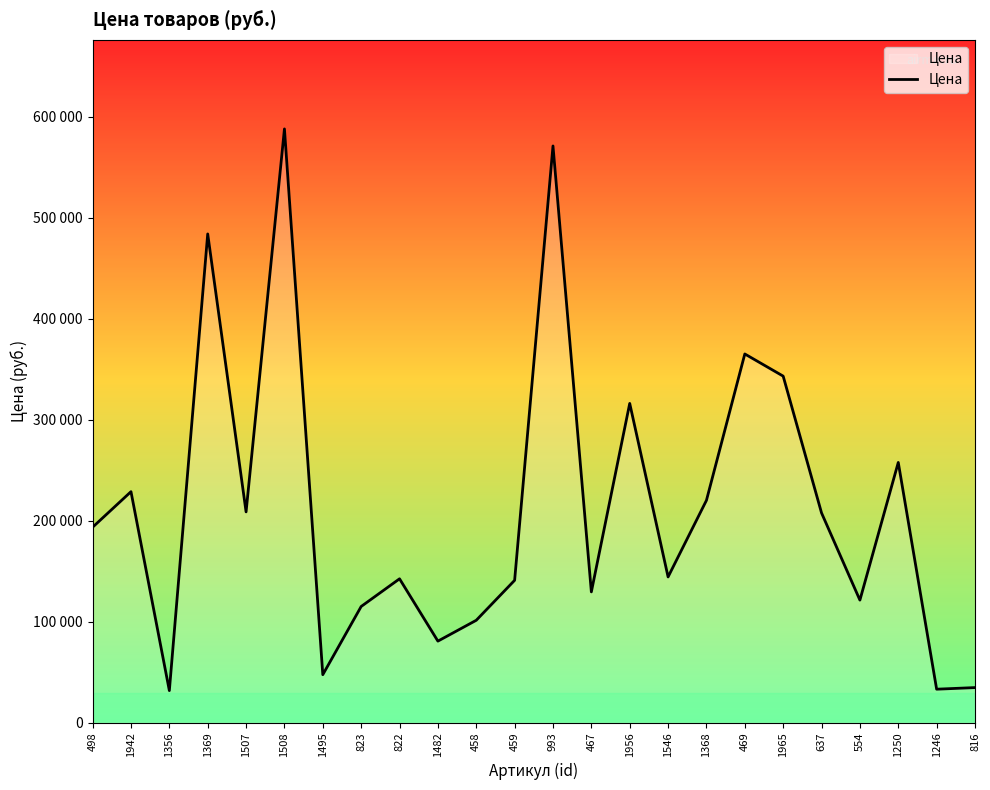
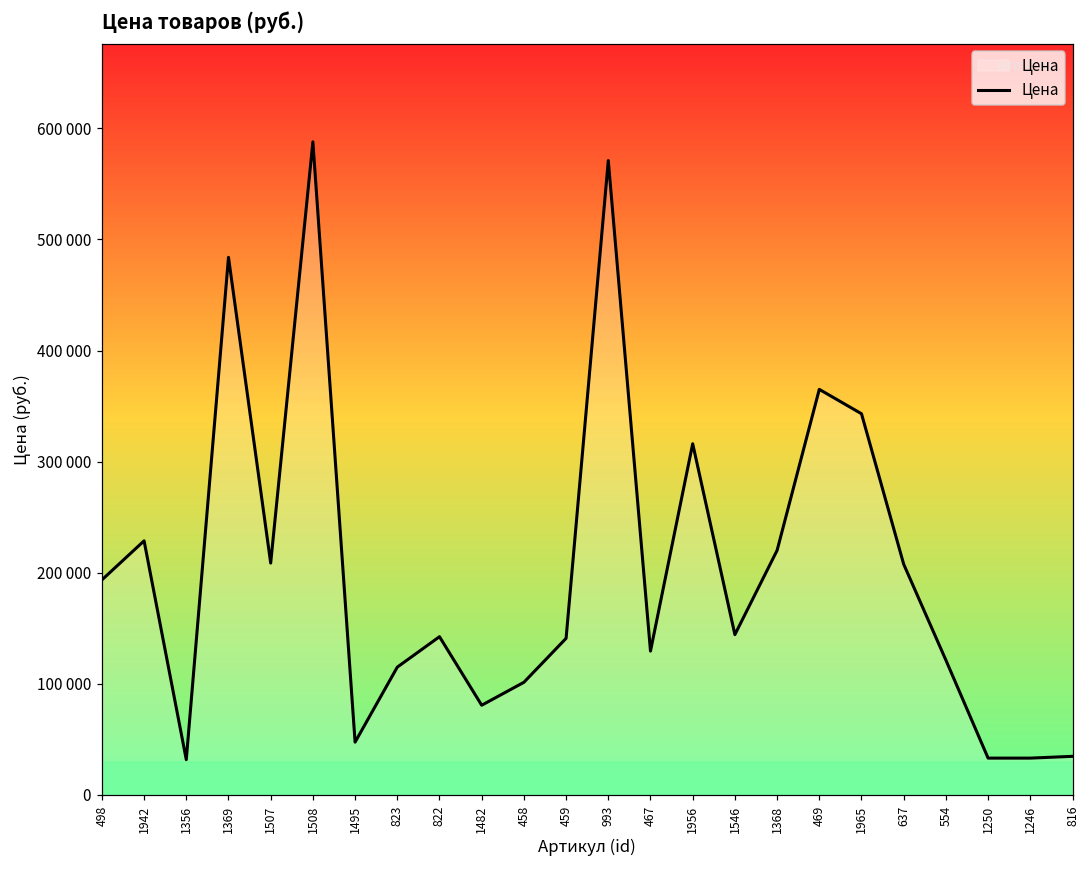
  {
    "498": 194000,
    "1942": 229000,
    "1356": 32000,
    "1369": 484000,
    "1507": 209000,
    "1508": 588000,
    "1495": 47000,
    "823": 115000,
    "822": 142000,
    "1482": 81000,
    "458": 101000,
    "459": 141000,
    "993": 571000,
    "467": 129000,
    "1956": 316000,
    "1546": 144000,
    "1368": 220000,
    "469": 365000,
    "1965": 343000,
    "637": 208000,
    "554": 121000,
-   "1250": 258000,
+   "1250": 33000,
    "1246": 33000,
    "816": 35000
  }
